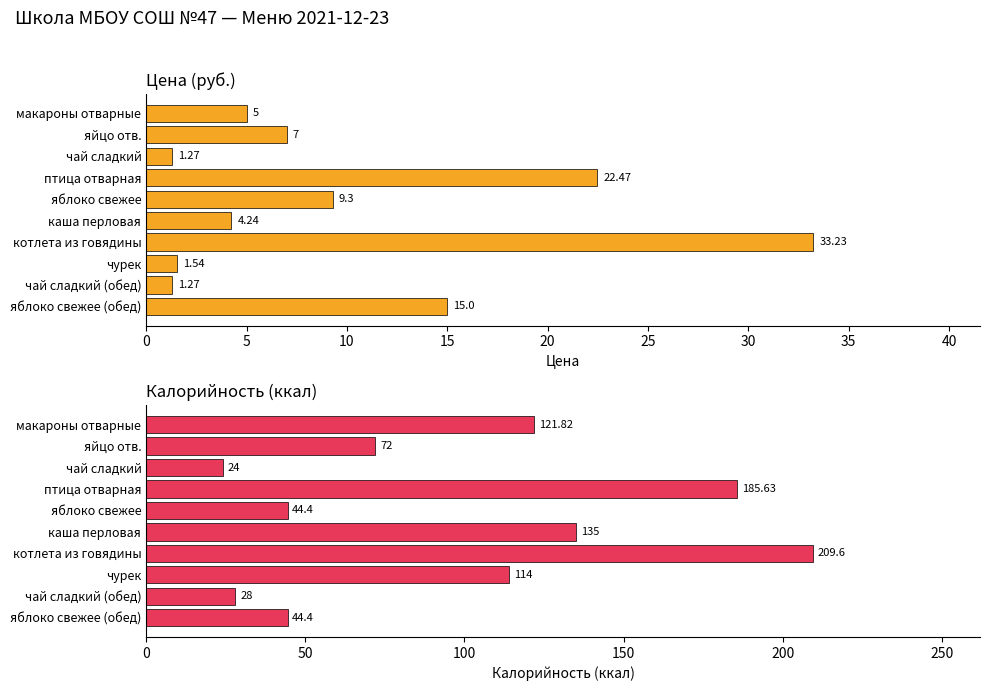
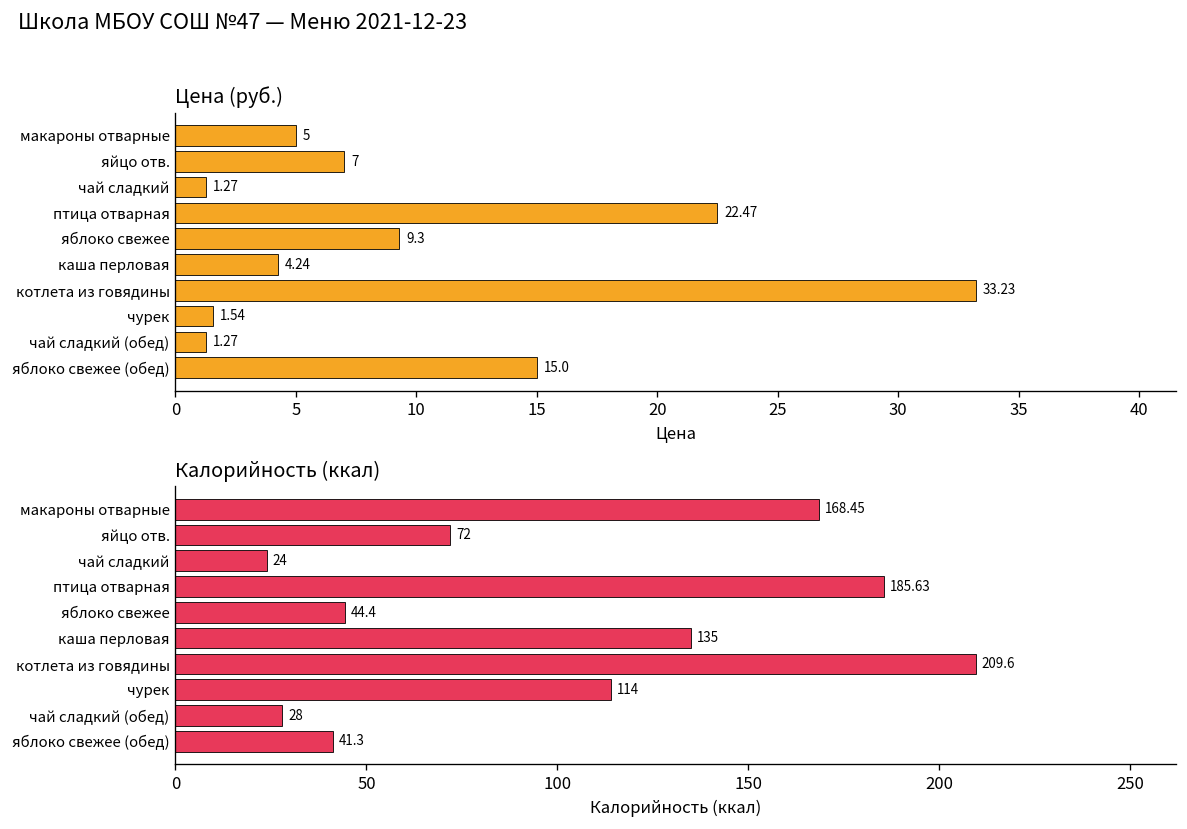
  {
    "Цена (руб.)": {
      "макароны отварные": 5,
      "яйцо отв.": 7,
      "чай сладкий": 1.27,
      "птица отварная": 22.47,
      "яблоко свежее": 9.3,
      "каша перловая": 4.24,
      "котлета из говядины": 33.23,
      "чурек": 1.54,
      "чай сладкий (обед)": 1.27,
      "яблоко свежее (обед)": 15.0
    },
    "Калорийность (ккал)": {
-     "макароны отварные": 121.82,
+     "макароны отварные": 168.45,
      "яйцо отв.": 72,
      "чай сладкий": 24,
      "птица отварная": 185.63,
      "яблоко свежее": 44.4,
      "каша перловая": 135,
      "котлета из говядины": 209.6,
      "чурек": 114,
      "чай сладкий (обед)": 28,
-     "яблоко свежее (обед)": 44.4
+     "яблоко свежее (обед)": 41.3
    }
  }
